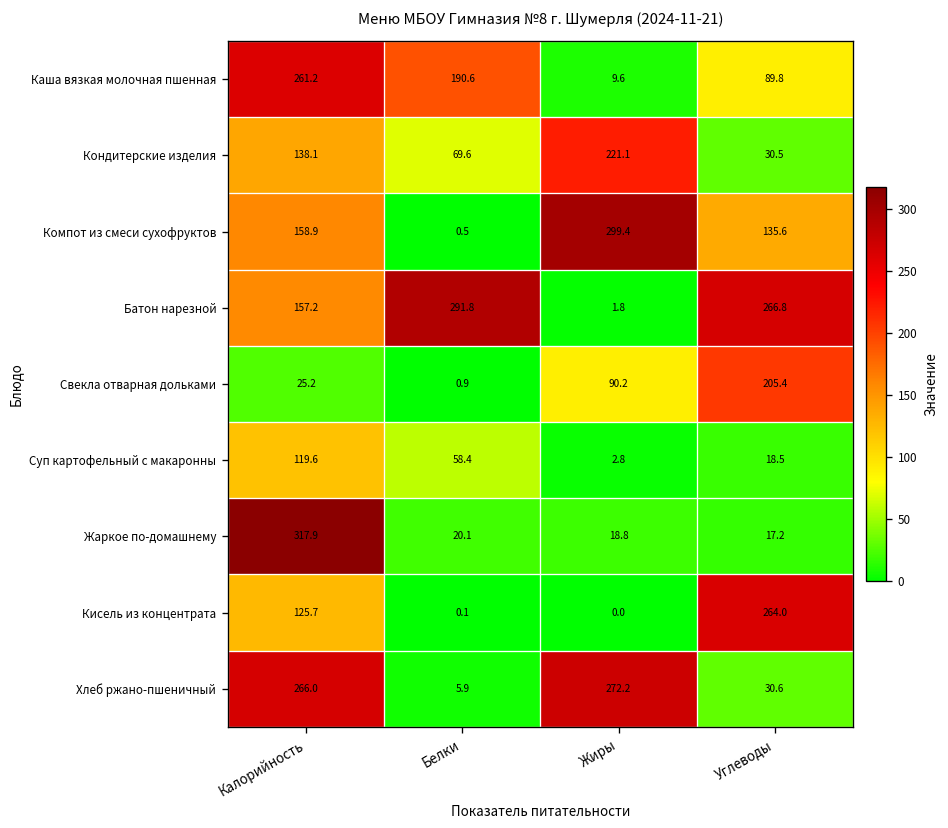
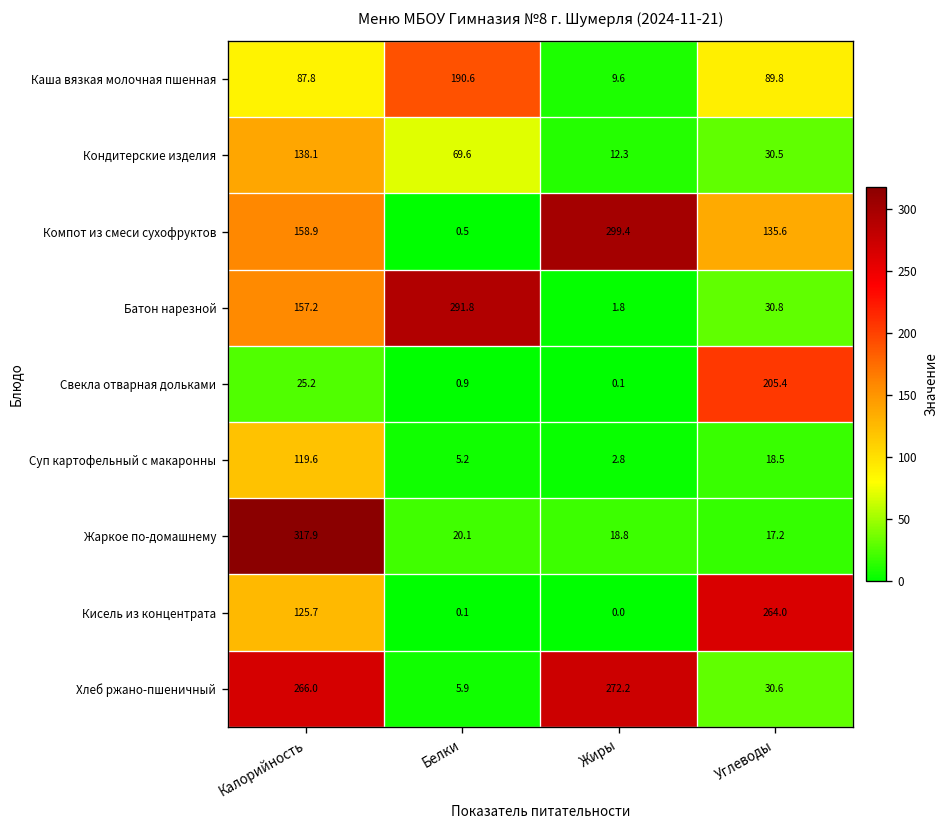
  {
    "Каша вязкая молочная пшенная": {
-     "Калорийность": 261.2,
+     "Калорийность": 87.8,
      "Белки": 190.6,
      "Жиры": 9.6,
      "Углеводы": 89.8
    },
    "Кондитерские изделия": {
      "Калорийность": 138.1,
      "Белки": 69.6,
-     "Жиры": 221.1,
+     "Жиры": 12.3,
      "Углеводы": 30.5
    },
    "Компот из смеси сухофруктов": {
      "Калорийность": 158.9,
      "Белки": 0.5,
      "Жиры": 299.4,
      "Углеводы": 135.6
    },
    "Батон нарезной": {
      "Калорийность": 157.2,
      "Белки": 291.8,
      "Жиры": 1.8,
-     "Углеводы": 266.8
+     "Углеводы": 30.8
    },
    "Свекла отварная дольками": {
      "Калорийность": 25.2,
      "Белки": 0.9,
-     "Жиры": 90.2,
+     "Жиры": 0.1,
      "Углеводы": 205.4
    },
    "Суп картофельный с макаронны": {
      "Калорийность": 119.6,
-     "Белки": 58.4,
+     "Белки": 5.2,
      "Жиры": 2.8,
      "Углеводы": 18.5
    },
    "Жаркое по-домашнему": {
      "Калорийность": 317.9,
      "Белки": 20.1,
      "Жиры": 18.8,
      "Углеводы": 17.2
    },
    "Кисель из концентрата": {
      "Калорийность": 125.7,
      "Белки": 0.1,
      "Жиры": 0.0,
      "Углеводы": 264.0
    },
    "Хлеб ржано-пшеничный": {
      "Калорийность": 266.0,
      "Белки": 5.9,
      "Жиры": 272.2,
      "Углеводы": 30.6
    }
  }
